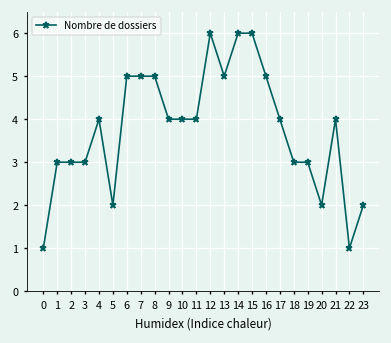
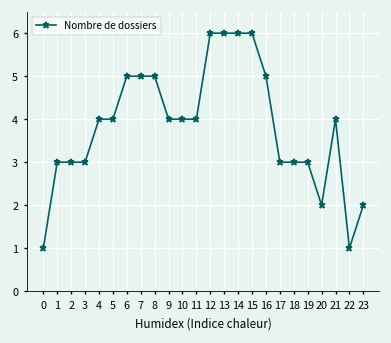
  {
    "0": 1,
    "1": 3,
    "2": 3,
    "3": 3,
    "4": 4,
-   "5": 2,
+   "5": 4,
    "6": 5,
    "7": 5,
    "8": 5,
    "9": 4,
    "10": 4,
    "11": 4,
    "12": 6,
-   "13": 5,
+   "13": 6,
    "14": 6,
    "15": 6,
    "16": 5,
-   "17": 4,
+   "17": 3,
    "18": 3,
    "19": 3,
    "20": 2,
    "21": 4,
    "22": 1,
    "23": 2
  }
